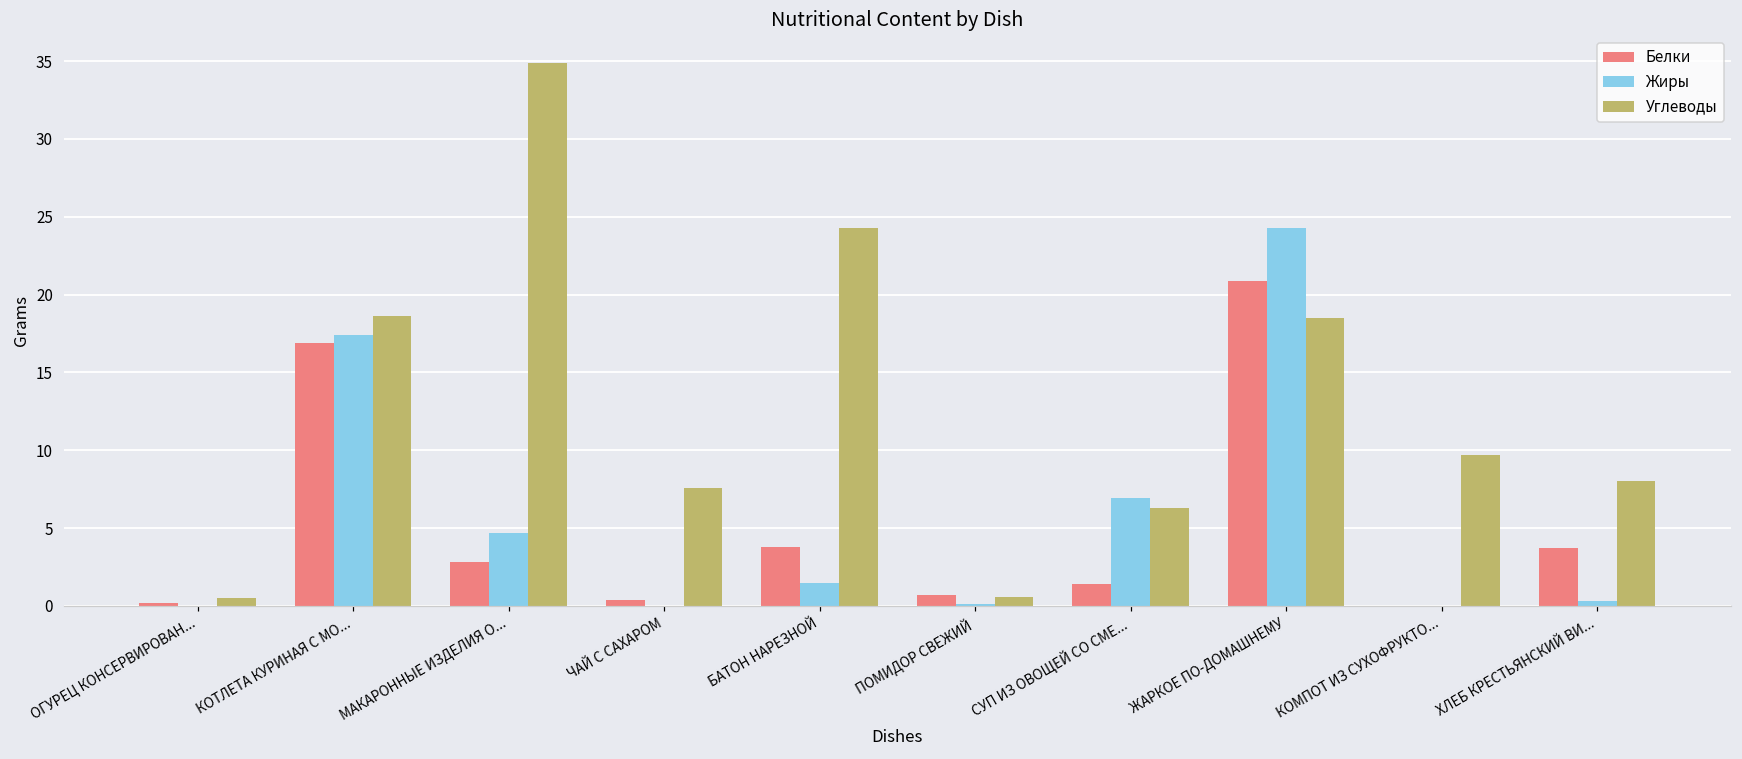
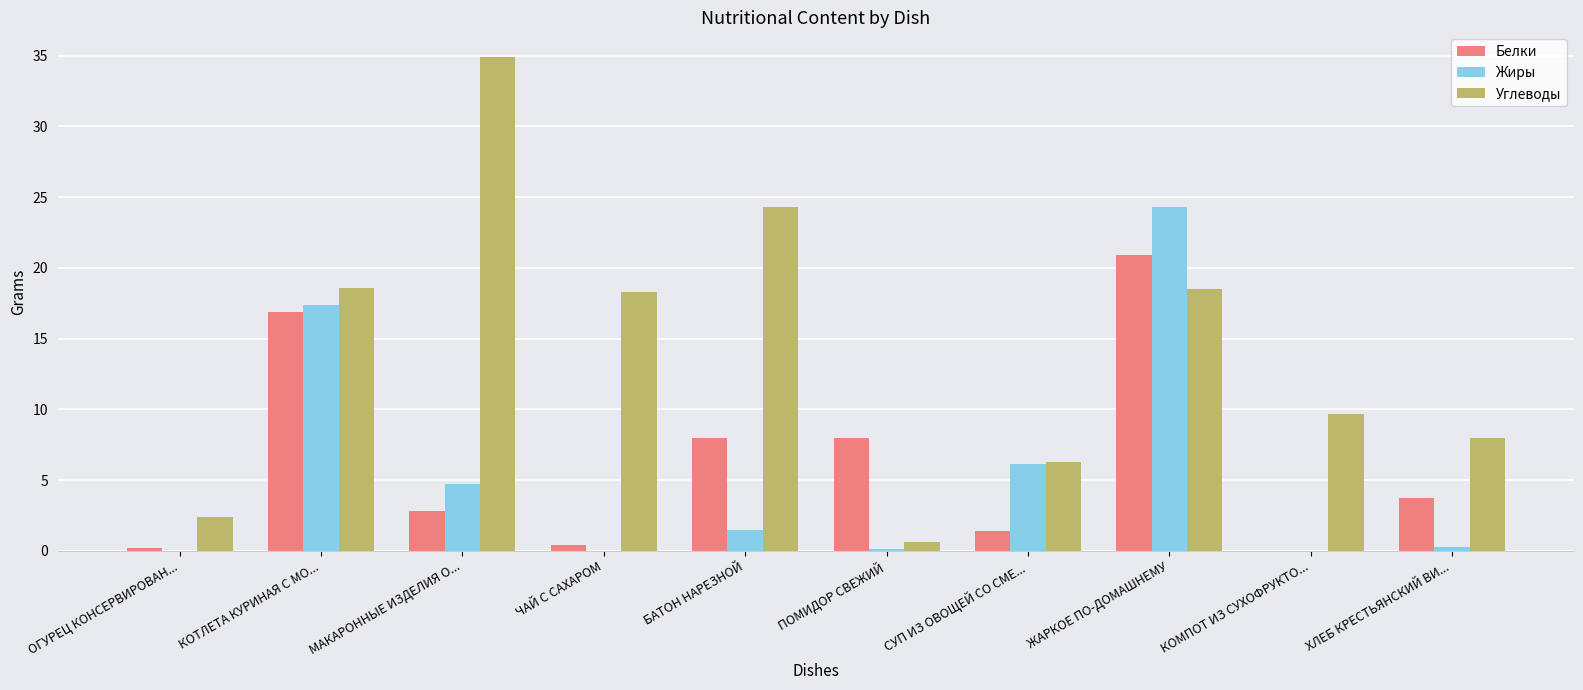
  {
    "Белки": {
      "ОГУРЕЦ КОНСЕРВИРОВАН...": 0.2,
      "КОТЛЕТА КУРИНАЯ С МО...": 16.9,
      "МАКАРОННЫЕ ИЗДЕЛИЯ О...": 2.8,
      "ЧАЙ С САХАРОМ": 0.4,
-     "БАТОН НАРЕЗНОЙ": 3.8,
-     "ПОМИДОР СВЕЖИЙ": 0.7,
+     "БАТОН НАРЕЗНОЙ": 8.0,
+     "ПОМИДОР СВЕЖИЙ": 8.0,
      "СУП ИЗ ОВОЩЕЙ СО СМЕ...": 1.4,
      "ЖАРКОЕ ПО-ДОМАШНЕМУ": 20.9,
      "КОМПОТ ИЗ СУХОФРУКТО...": 0.0,
      "ХЛЕБ КРЕСТЬЯНСКИЙ ВИ...": 3.7
    },
    "Жиры": {
      "ОГУРЕЦ КОНСЕРВИРОВАН...": 0.0,
      "КОТЛЕТА КУРИНАЯ С МО...": 17.4,
      "МАКАРОННЫЕ ИЗДЕЛИЯ О...": 4.7,
      "ЧАЙ С САХАРОМ": 0.0,
      "БАТОН НАРЕЗНОЙ": 1.5,
-     "СУП ИЗ ОВОЩЕЙ СО СМЕ...": 6.9,
+     "СУП ИЗ ОВОЩЕЙ СО СМЕ...": 6.1,
      "ЖАРКОЕ ПО-ДОМАШНЕМУ": 24.3,
      "КОМПОТ ИЗ СУХОФРУКТО...": 0.0,
      "ХЛЕБ КРЕСТЬЯНСКИЙ ВИ...": 0.3
    },
    "Углеводы": {
-     "ОГУРЕЦ КОНСЕРВИРОВАН...": 0.5,
+     "ОГУРЕЦ КОНСЕРВИРОВАН...": 2.4,
      "КОТЛЕТА КУРИНАЯ С МО...": 18.6,
      "МАКАРОННЫЕ ИЗДЕЛИЯ О...": 34.9,
-     "ЧАЙ С САХАРОМ": 7.6,
+     "ЧАЙ С САХАРОМ": 18.3,
      "БАТОН НАРЕЗНОЙ": 24.3,
      "ПОМИДОР СВЕЖИЙ": 0.6,
      "СУП ИЗ ОВОЩЕЙ СО СМЕ...": 6.3,
      "ЖАРКОЕ ПО-ДОМАШНЕМУ": 18.5,
      "КОМПОТ ИЗ СУХОФРУКТО...": 9.7,
      "ХЛЕБ КРЕСТЬЯНСКИЙ ВИ...": 8.0
    }
  }
